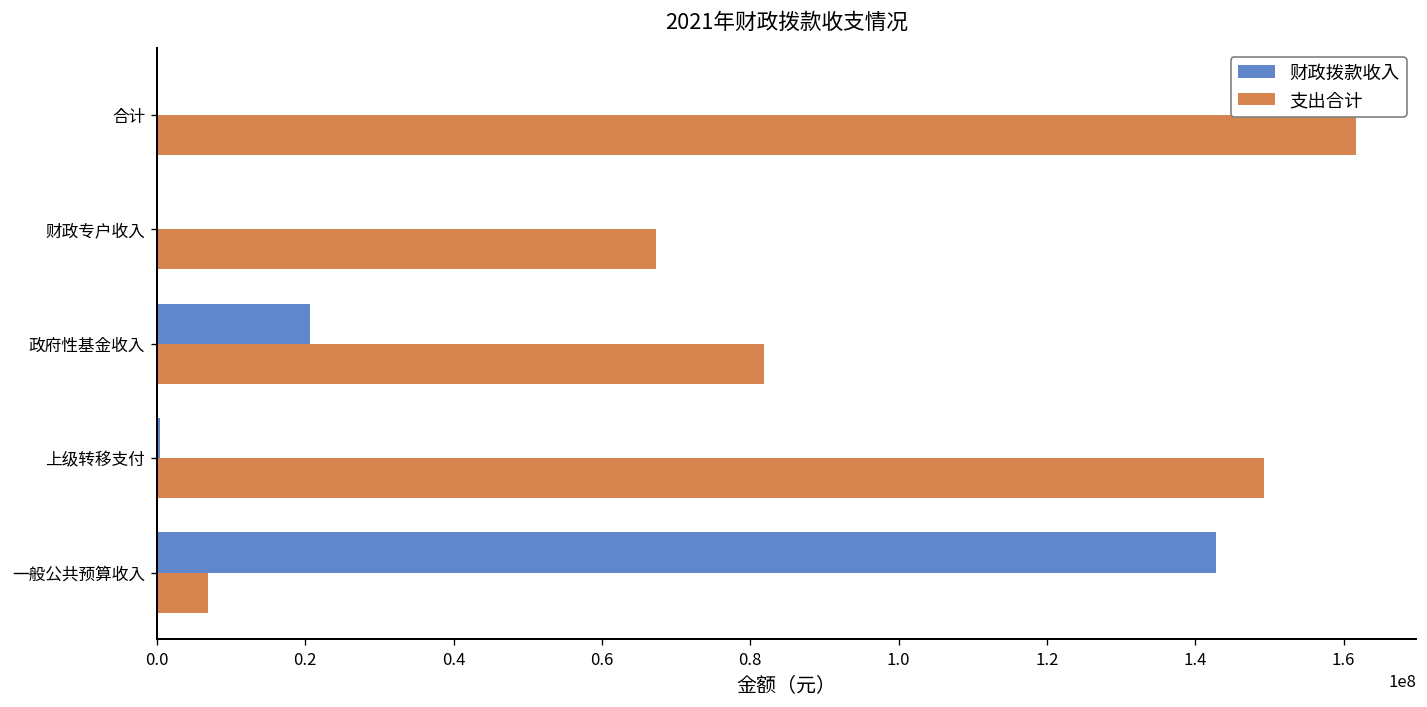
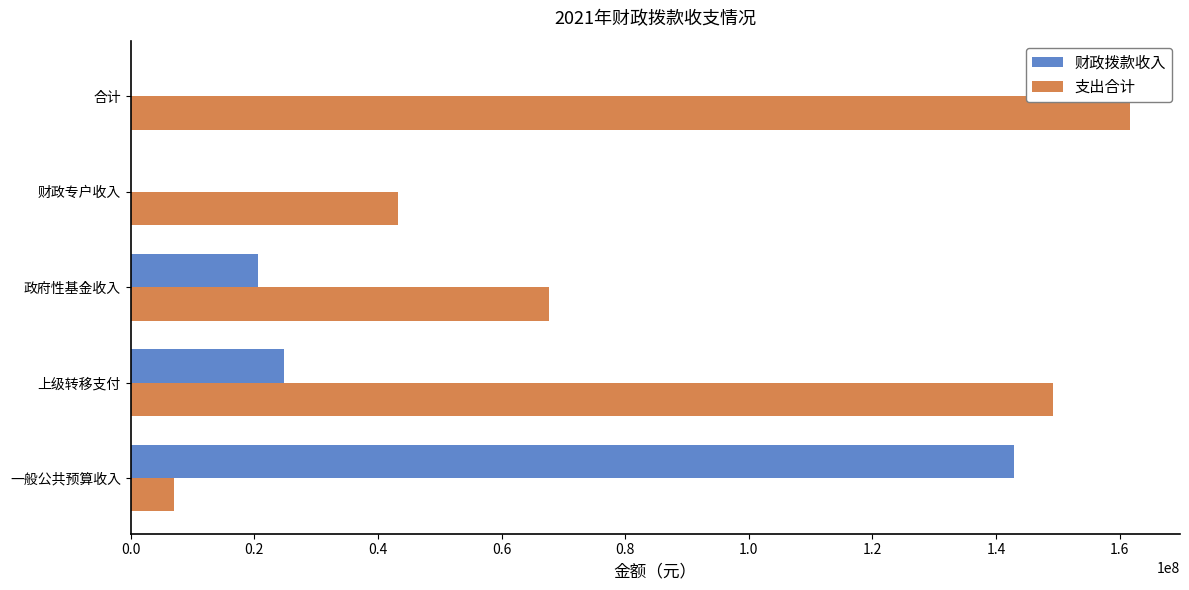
  {
    "财政拨款收入": {
      "合计": 0,
      "财政专户收入": 0,
      "政府性基金收入": 21000000,
-     "上级转移支付": 0,
+     "上级转移支付": 25000000,
      "一般公共预算收入": 143000000
    },
    "支出合计": {
      "合计": 162000000,
-     "财政专户收入": 67000000,
-     "政府性基金收入": 82000000,
+     "财政专户收入": 43000000,
+     "政府性基金收入": 68000000,
      "上级转移支付": 149000000,
      "一般公共预算收入": 7000000
    }
  }
